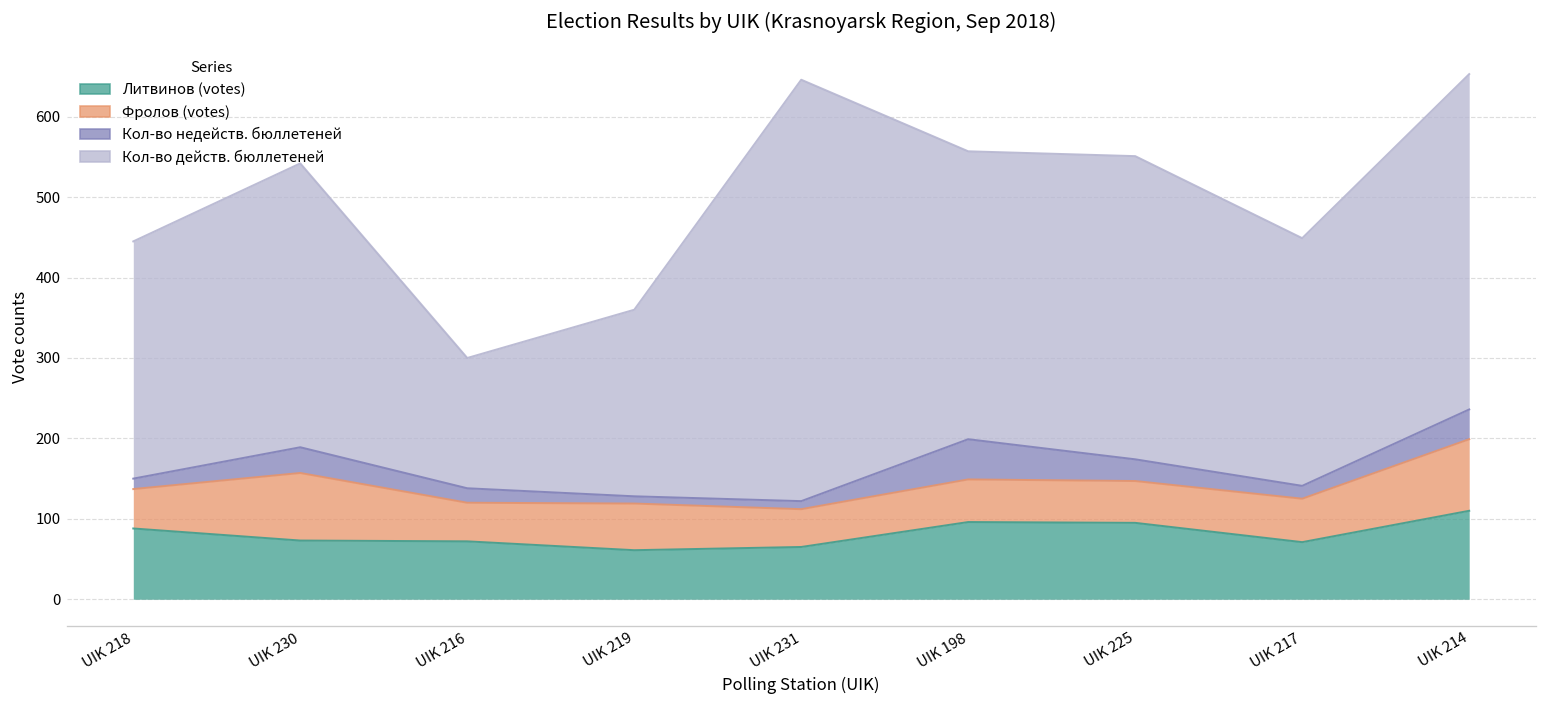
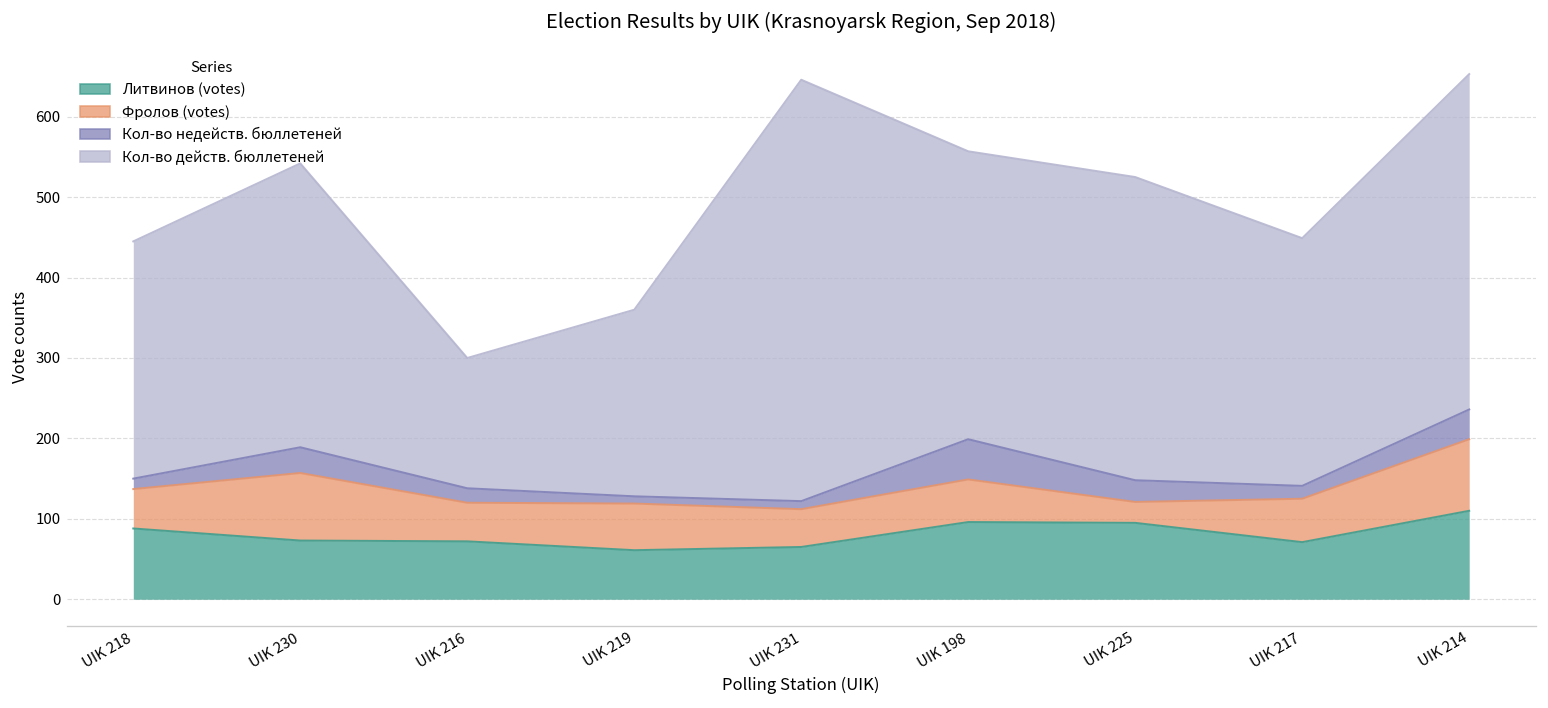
  {
    "Литвинов (votes)": {
      "UIK 218": 90,
      "UIK 230": 70,
      "UIK 216": 70,
      "UIK 219": 60,
      "UIK 231": 70,
      "UIK 198": 100,
      "UIK 225": 100,
      "UIK 217": 70,
      "UIK 214": 110
    },
    "Фролов (votes)": {
      "UIK 218": 50,
      "UIK 230": 80,
      "UIK 216": 50,
      "UIK 219": 60,
      "UIK 231": 50,
      "UIK 198": 50,
-     "UIK 225": 50,
+     "UIK 225": 30,
      "UIK 217": 50,
      "UIK 214": 90
    },
    "Кол-во недейств. бюллетеней": {
      "UIK 218": 10,
      "UIK 230": 30,
      "UIK 216": 20,
      "UIK 219": 10,
      "UIK 231": 10,
      "UIK 198": 50,
      "UIK 225": 30,
      "UIK 217": 20,
      "UIK 214": 40
    },
    "Кол-во действ. бюллетеней": {
      "UIK 218": 300,
      "UIK 230": 350,
      "UIK 216": 160,
      "UIK 219": 230,
      "UIK 231": 520,
      "UIK 198": 360,
      "UIK 225": 380,
      "UIK 217": 310,
      "UIK 214": 420
    }
  }
